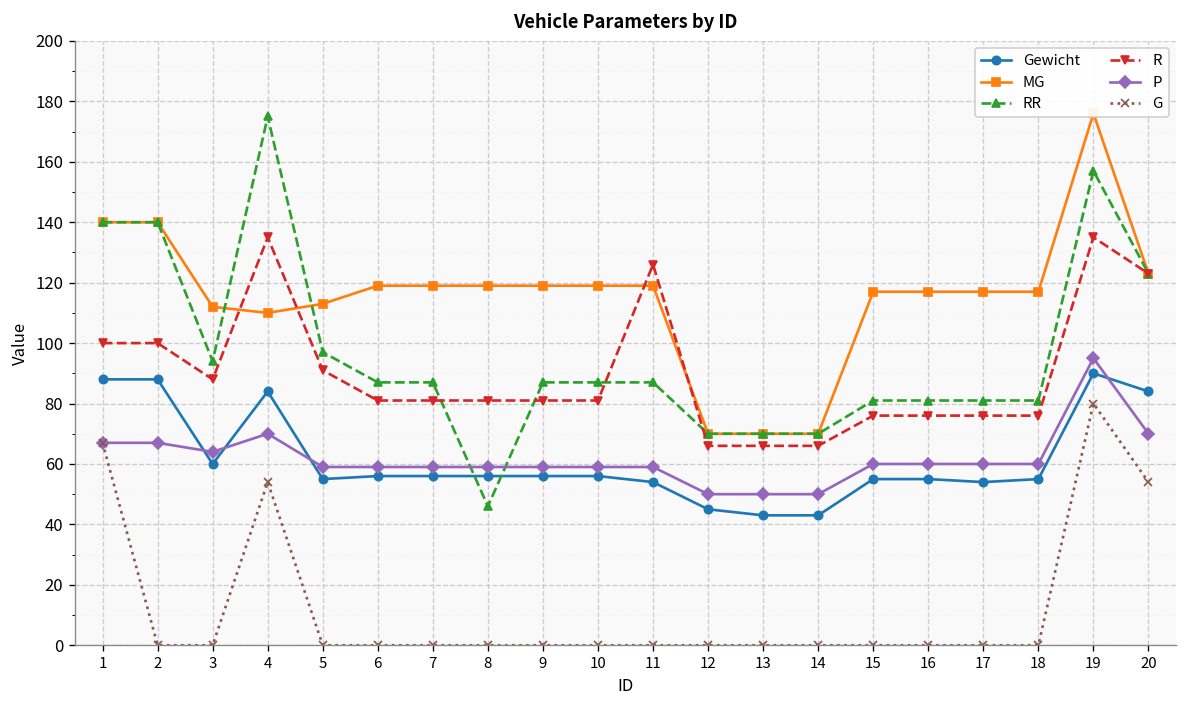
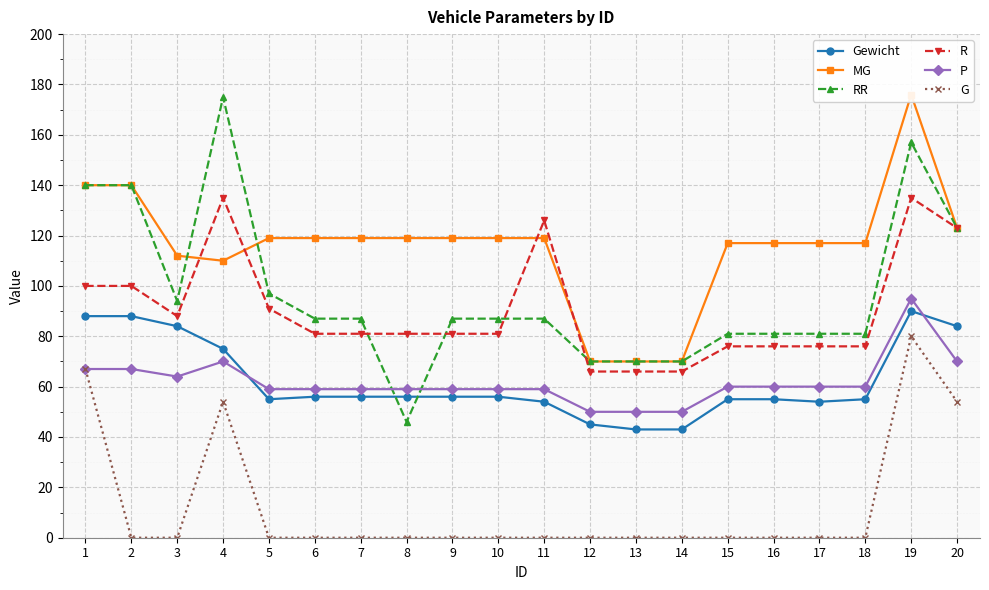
  {
    "Gewicht": {
      "1": 88,
      "2": 88,
-     "3": 60,
-     "4": 84,
+     "3": 84,
+     "4": 75,
      "5": 55,
      "6": 56,
      "7": 56,
      "8": 56,
      "9": 56,
      "10": 56,
      "11": 54,
      "12": 45,
      "13": 43,
      "14": 43,
      "15": 55,
      "16": 55,
      "17": 54,
      "18": 55,
      "19": 90,
      "20": 84
    },
    "MG": {
      "3": 112,
      "4": 110,
-     "5": 113,
+     "5": 119,
      "6": 119,
      "7": 119,
      "8": 119,
      "9": 119,
      "10": 119,
      "11": 119,
      "15": 117,
      "16": 117,
      "17": 117,
      "18": 117
    },
    "RR": {
      "3": 94,
      "4": 175,
      "5": 97,
      "6": 87,
      "7": 87,
      "8": 46,
      "9": 87,
      "10": 87,
      "11": 87,
      "15": 81,
      "16": 81,
      "17": 81,
      "18": 81,
      "19": 157
    },
    "R": {
      "1": 100,
      "2": 100,
      "3": 88,
      "4": 135,
      "5": 91,
      "6": 81,
      "7": 81,
      "8": 81,
      "9": 81,
      "10": 81,
      "11": 126,
      "12": 66,
      "13": 66,
      "14": 66,
      "15": 76,
      "16": 76,
      "17": 76,
      "18": 76,
      "19": 135
    },
    "P": {
      "2": 67,
      "3": 64,
      "4": 70,
      "5": 59,
      "6": 59,
      "7": 59,
      "8": 59,
      "9": 59,
      "10": 59,
      "11": 59,
      "12": 50,
      "13": 50,
      "14": 50,
      "15": 60,
      "16": 60,
      "17": 60,
      "18": 60,
      "19": 95,
      "20": 70
    },
    "G": {
      "2": 0,
      "3": 0,
      "4": 54,
      "5": 0,
      "6": 0,
      "7": 0,
      "8": 0,
      "9": 0,
      "10": 0,
      "11": 0,
      "12": 0,
      "13": 0,
      "14": 0,
      "15": 0,
      "16": 0,
      "17": 0,
      "18": 0,
      "19": 80,
      "20": 54
    }
  }
